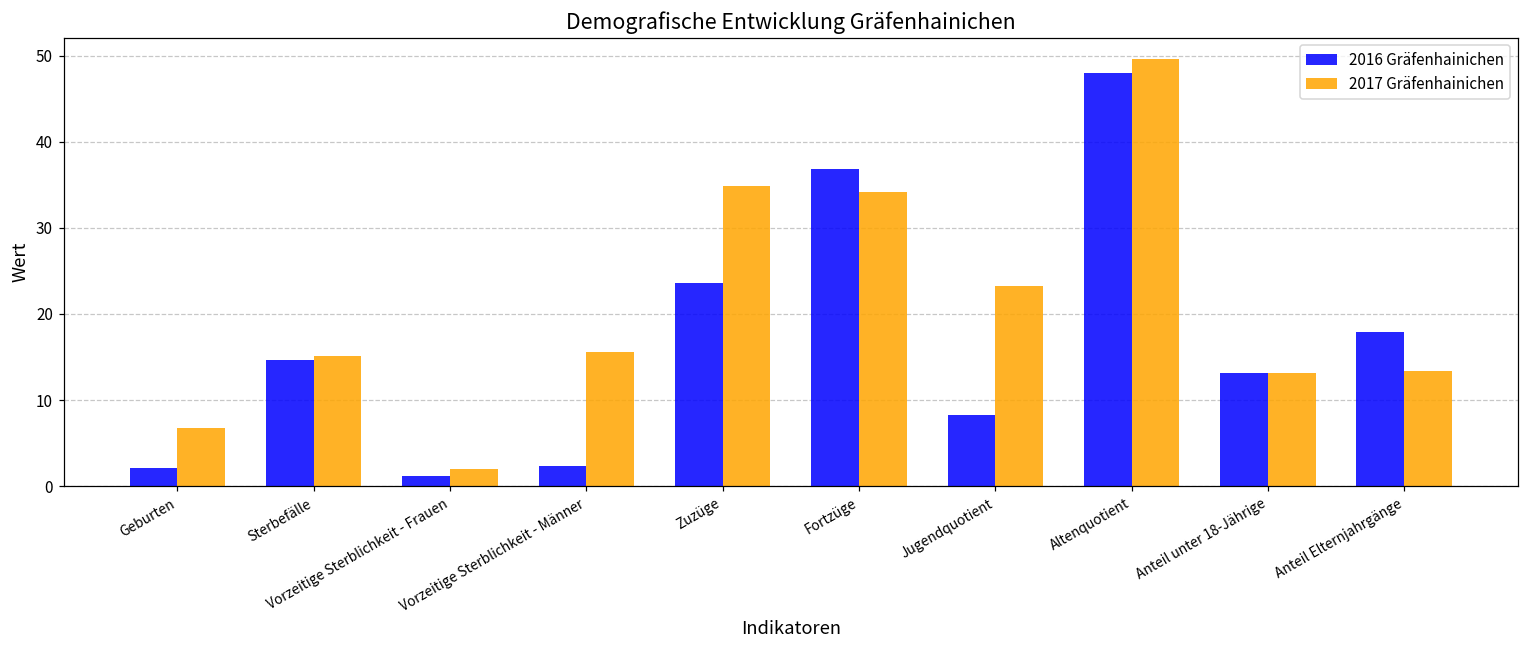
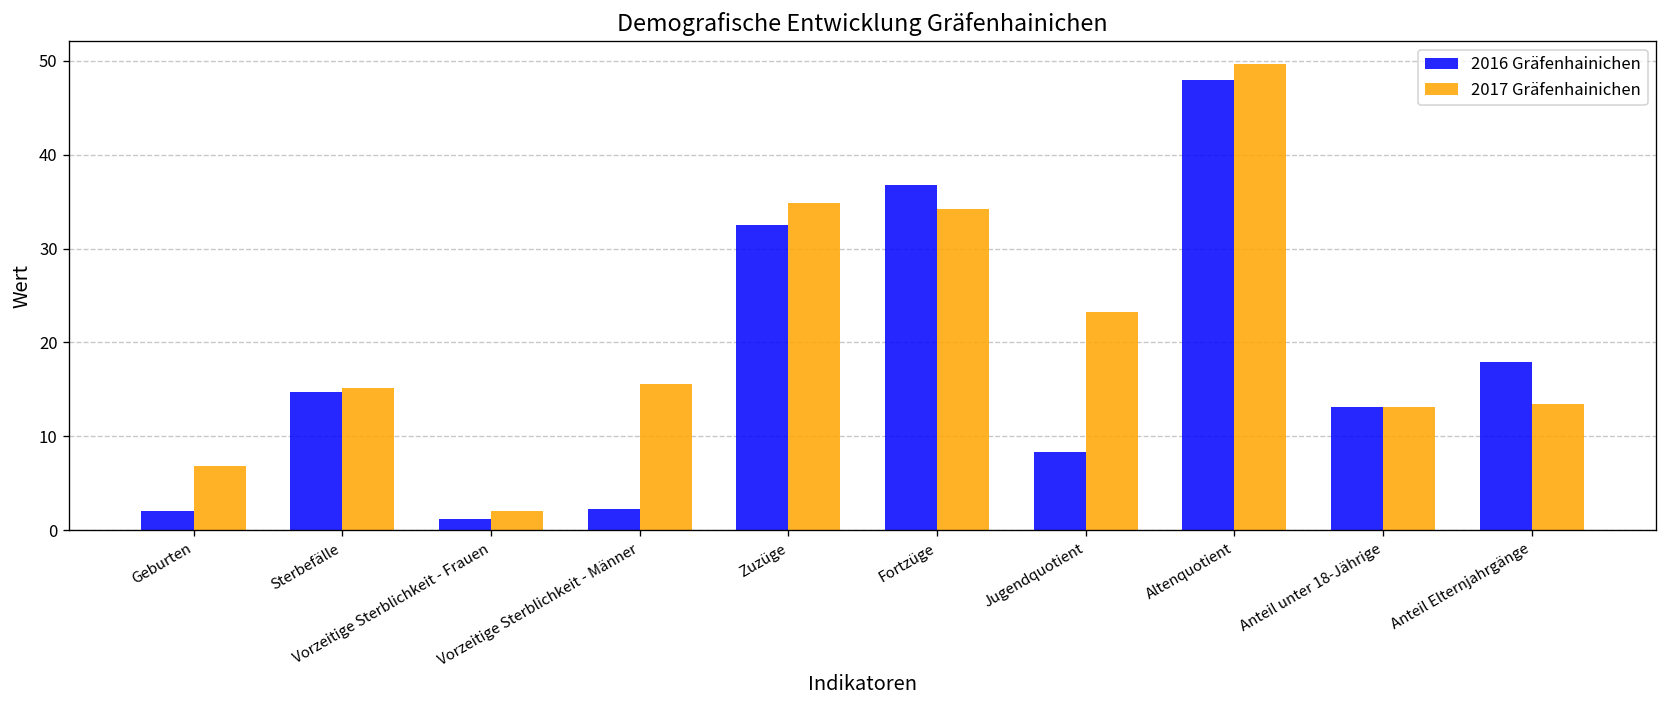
  {
    "2016 Gräfenhainichen": {
      "Geburten": 2,
      "Sterbefälle": 15,
      "Vorzeitige Sterblichkeit - Frauen": 1,
      "Vorzeitige Sterblichkeit - Männer": 2,
-     "Zuzüge": 24,
+     "Zuzüge": 33,
      "Fortzüge": 37,
      "Jugendquotient": 8,
      "Altenquotient": 48,
      "Anteil unter 18-Jährige": 13,
      "Anteil Elternjahrgänge": 18
    },
    "2017 Gräfenhainichen": {
      "Geburten": 7,
      "Sterbefälle": 15,
      "Vorzeitige Sterblichkeit - Frauen": 2,
      "Vorzeitige Sterblichkeit - Männer": 16,
      "Zuzüge": 35,
      "Fortzüge": 34,
      "Jugendquotient": 23,
      "Altenquotient": 50,
      "Anteil unter 18-Jährige": 13,
      "Anteil Elternjahrgänge": 13
    }
  }
